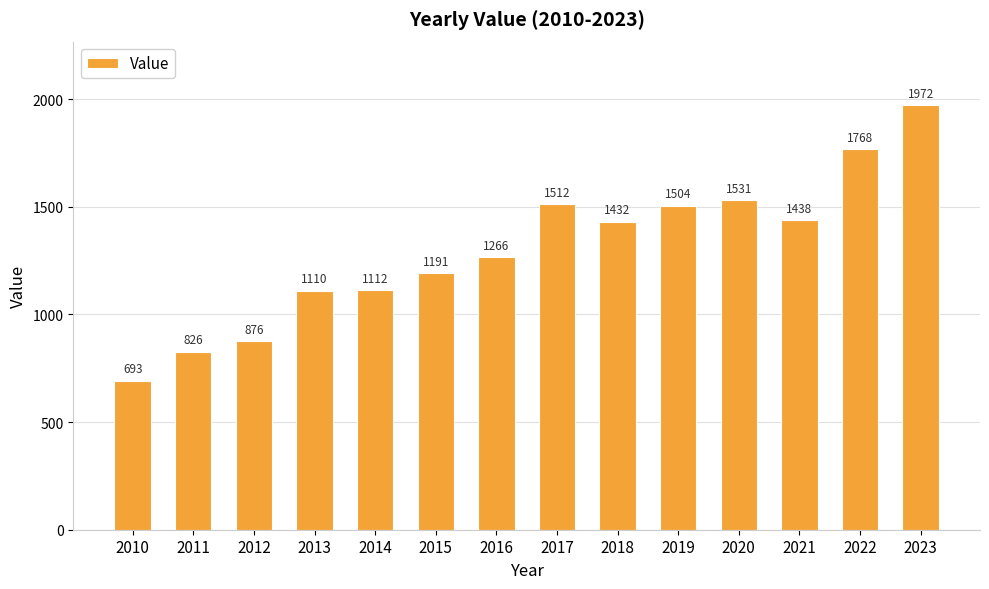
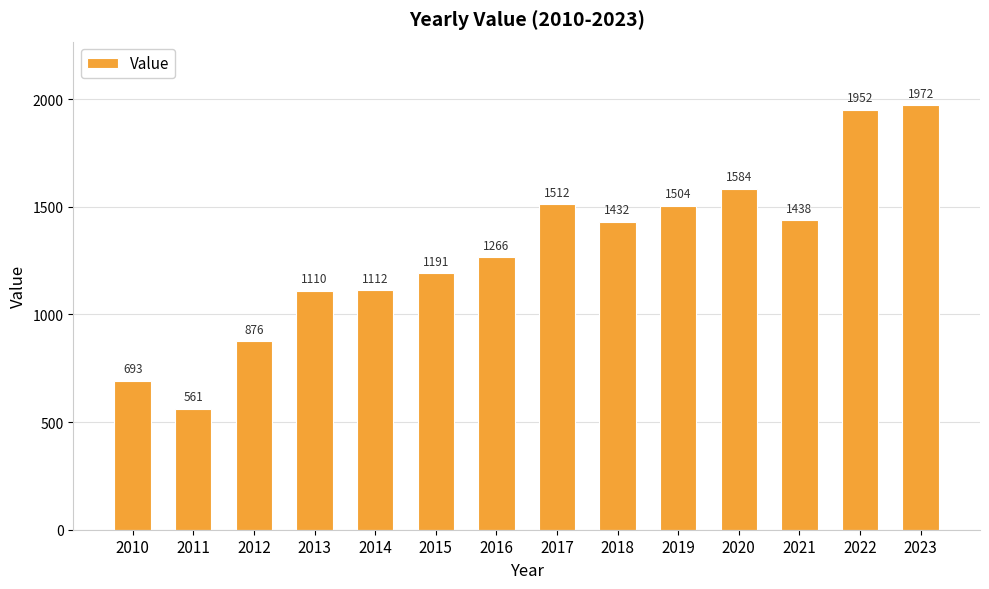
  {
    "2010": 693,
-   "2011": 826,
+   "2011": 561,
    "2012": 876,
    "2013": 1110,
    "2014": 1112,
    "2015": 1191,
    "2016": 1266,
    "2017": 1512,
    "2018": 1432,
    "2019": 1504,
-   "2020": 1531,
+   "2020": 1584,
    "2021": 1438,
-   "2022": 1768,
+   "2022": 1952,
    "2023": 1972
  }
